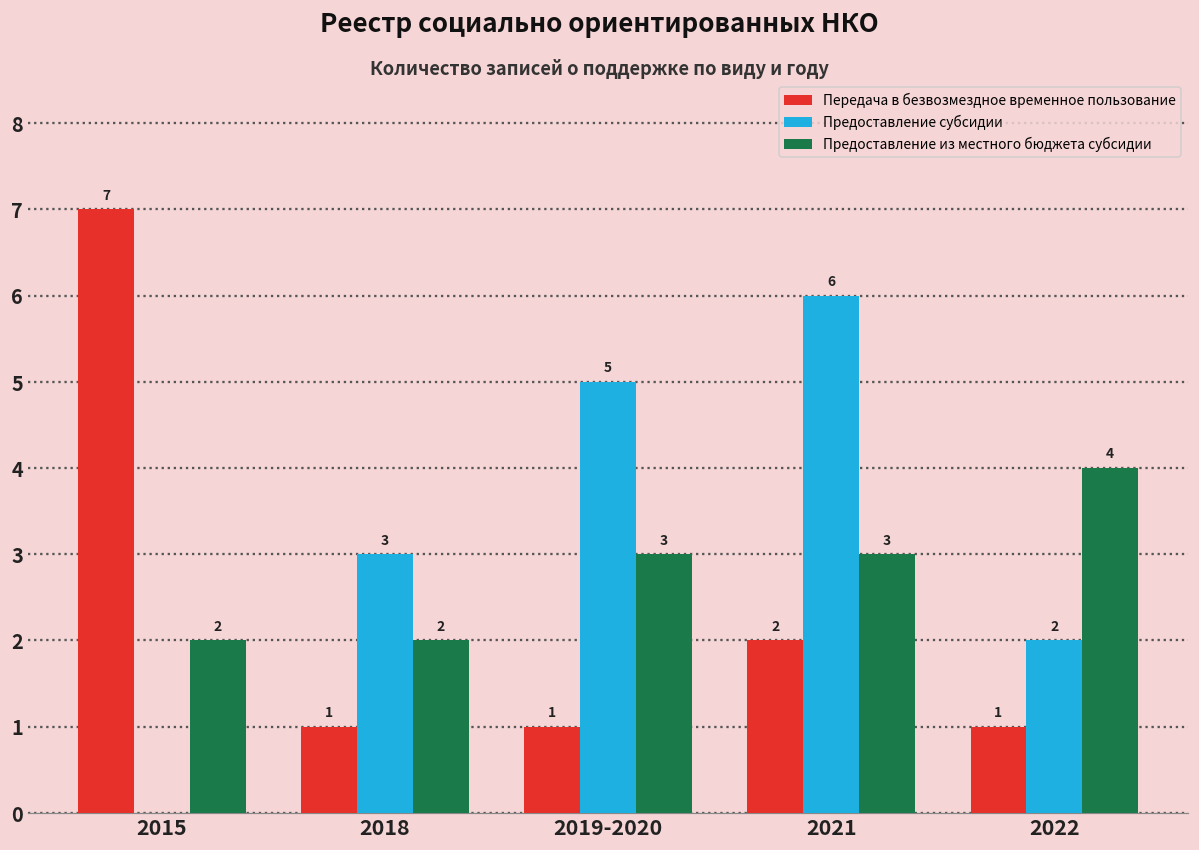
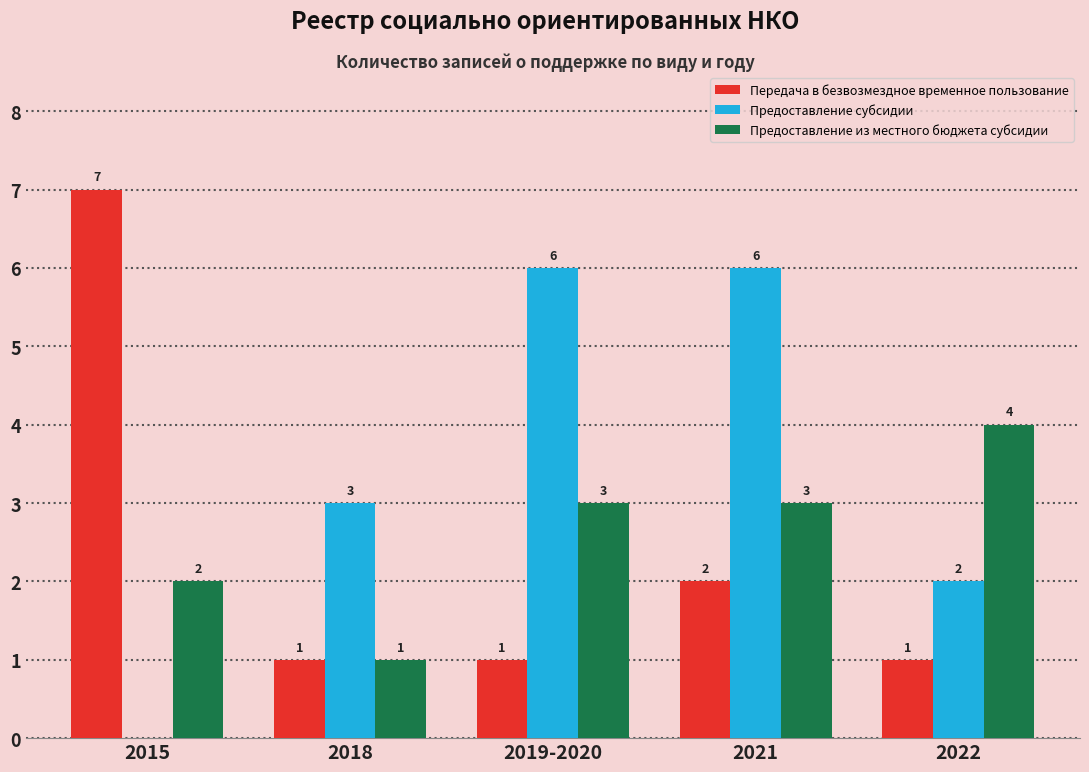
  {
    "Передача в безвозмездное временное пользование": {
      "2015": 7,
      "2018": 1,
      "2019-2020": 1,
      "2021": 2,
      "2022": 1
    },
    "Предоставление субсидии": {
      "2018": 3,
-     "2019-2020": 5,
+     "2019-2020": 6,
      "2021": 6,
      "2022": 2
    },
    "Предоставление из местного бюджета субсидии": {
      "2015": 2,
-     "2018": 2,
+     "2018": 1,
      "2019-2020": 3,
      "2021": 3,
      "2022": 4
    }
  }
